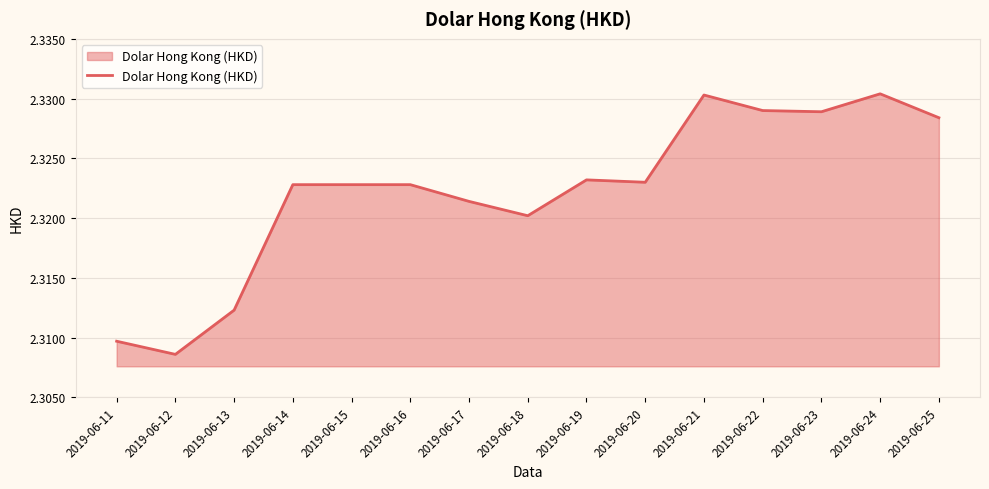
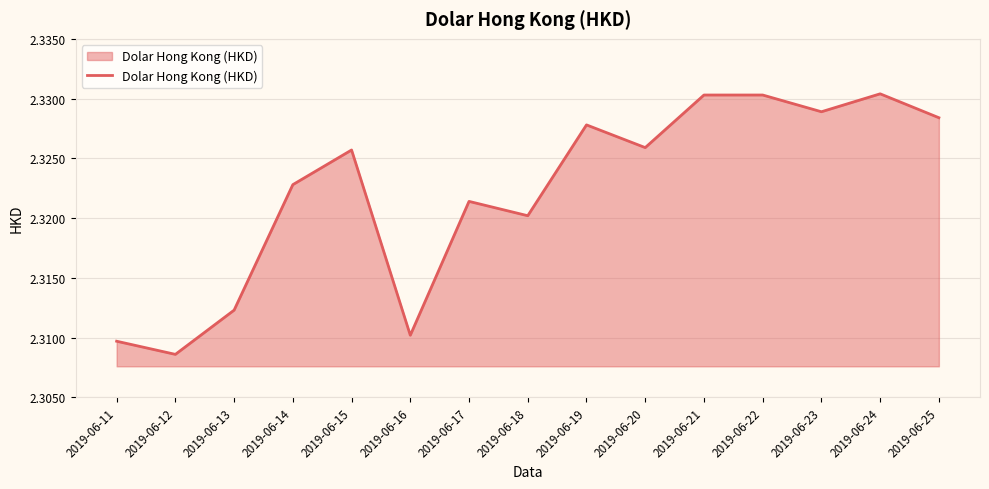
  {
    "2019-06-11": 2.3097,
    "2019-06-12": 2.3086,
    "2019-06-13": 2.3123,
    "2019-06-14": 2.3228,
-   "2019-06-15": 2.3228,
-   "2019-06-16": 2.3228,
+   "2019-06-15": 2.3257,
+   "2019-06-16": 2.3102,
    "2019-06-17": 2.3214,
    "2019-06-18": 2.3202,
-   "2019-06-19": 2.3232,
-   "2019-06-20": 2.3230,
+   "2019-06-19": 2.3278,
+   "2019-06-20": 2.3259,
    "2019-06-21": 2.3303,
-   "2019-06-22": 2.3290,
+   "2019-06-22": 2.3303,
    "2019-06-23": 2.3289,
    "2019-06-24": 2.3304,
    "2019-06-25": 2.3284
  }
